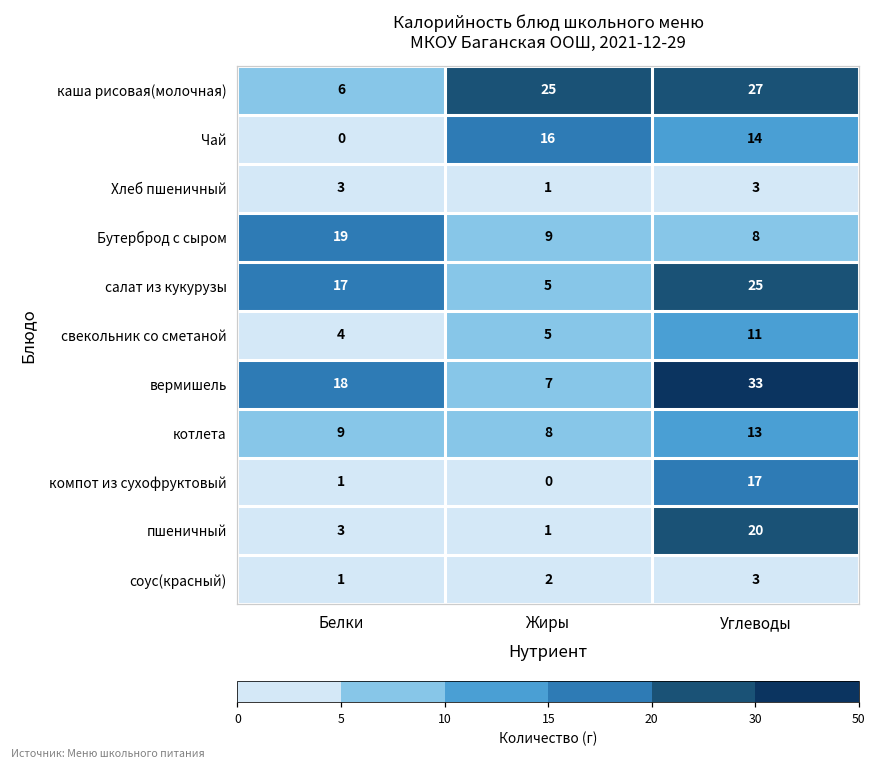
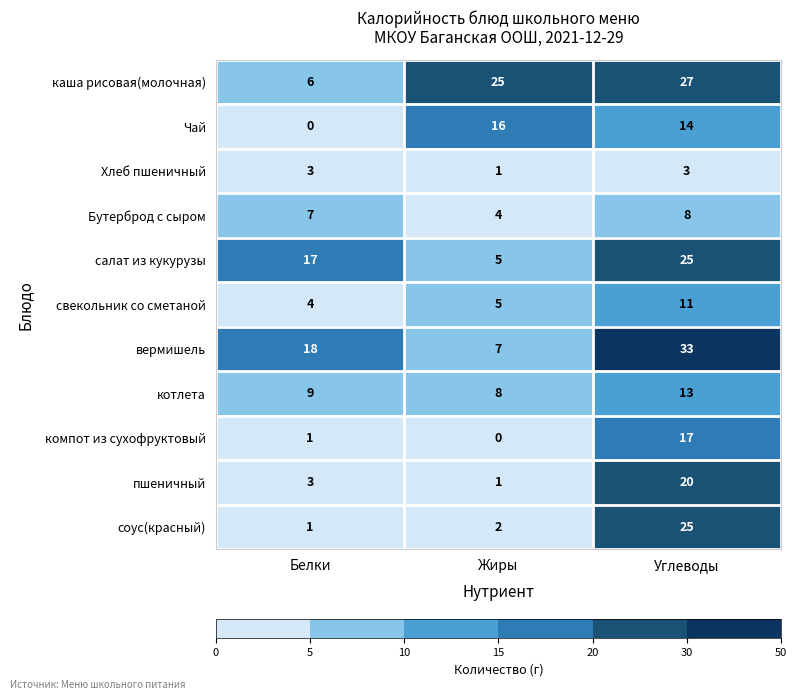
  {
    "каша рисовая(молочная)": {
      "Белки": 6,
      "Жиры": 25,
      "Углеводы": 27
    },
    "Чай": {
      "Белки": 0,
      "Жиры": 16,
      "Углеводы": 14
    },
    "Хлеб пшеничный": {
      "Белки": 3,
      "Жиры": 1,
      "Углеводы": 3
    },
    "Бутерброд с сыром": {
-     "Белки": 19,
-     "Жиры": 9,
+     "Белки": 7,
+     "Жиры": 4,
      "Углеводы": 8
    },
    "салат из кукурузы": {
      "Белки": 17,
      "Жиры": 5,
      "Углеводы": 25
    },
    "свекольник со сметаной": {
      "Белки": 4,
      "Жиры": 5,
      "Углеводы": 11
    },
    "вермишель": {
      "Белки": 18,
      "Жиры": 7,
      "Углеводы": 33
    },
    "котлета": {
      "Белки": 9,
      "Жиры": 8,
      "Углеводы": 13
    },
    "компот из сухофруктовый": {
      "Белки": 1,
      "Жиры": 0,
      "Углеводы": 17
    },
    "пшеничный": {
      "Белки": 3,
      "Жиры": 1,
      "Углеводы": 20
    },
    "соус(красный)": {
      "Белки": 1,
      "Жиры": 2,
-     "Углеводы": 3
+     "Углеводы": 25
    }
  }
